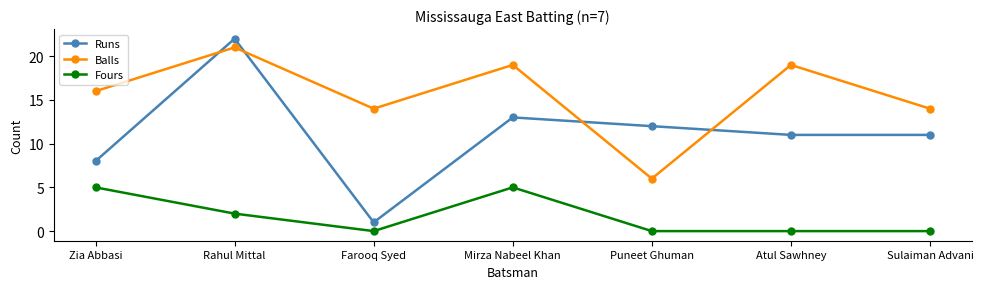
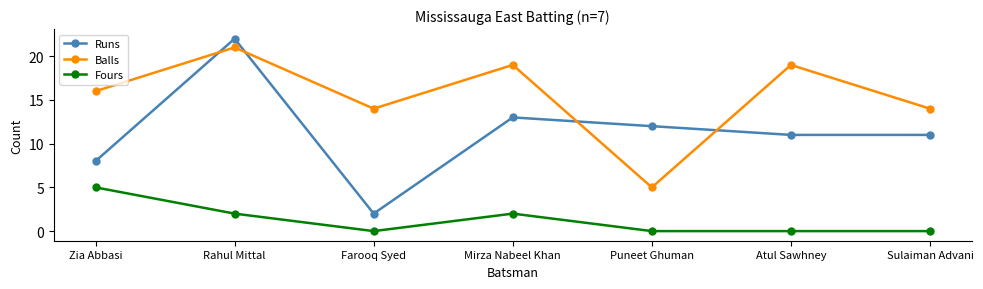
  {
    "Runs": {
      "Zia Abbasi": 8,
      "Rahul Mittal": 22,
-     "Farooq Syed": 1,
+     "Farooq Syed": 2,
      "Mirza Nabeel Khan": 13,
      "Puneet Ghuman": 12,
      "Atul Sawhney": 11,
      "Sulaiman Advani": 11
    },
    "Balls": {
      "Zia Abbasi": 16,
      "Rahul Mittal": 21,
      "Farooq Syed": 14,
      "Mirza Nabeel Khan": 19,
-     "Puneet Ghuman": 6,
+     "Puneet Ghuman": 5,
      "Atul Sawhney": 19,
      "Sulaiman Advani": 14
    },
    "Fours": {
      "Zia Abbasi": 5,
      "Rahul Mittal": 2,
      "Farooq Syed": 0,
-     "Mirza Nabeel Khan": 5,
+     "Mirza Nabeel Khan": 2,
      "Puneet Ghuman": 0,
      "Atul Sawhney": 0,
      "Sulaiman Advani": 0
    }
  }
